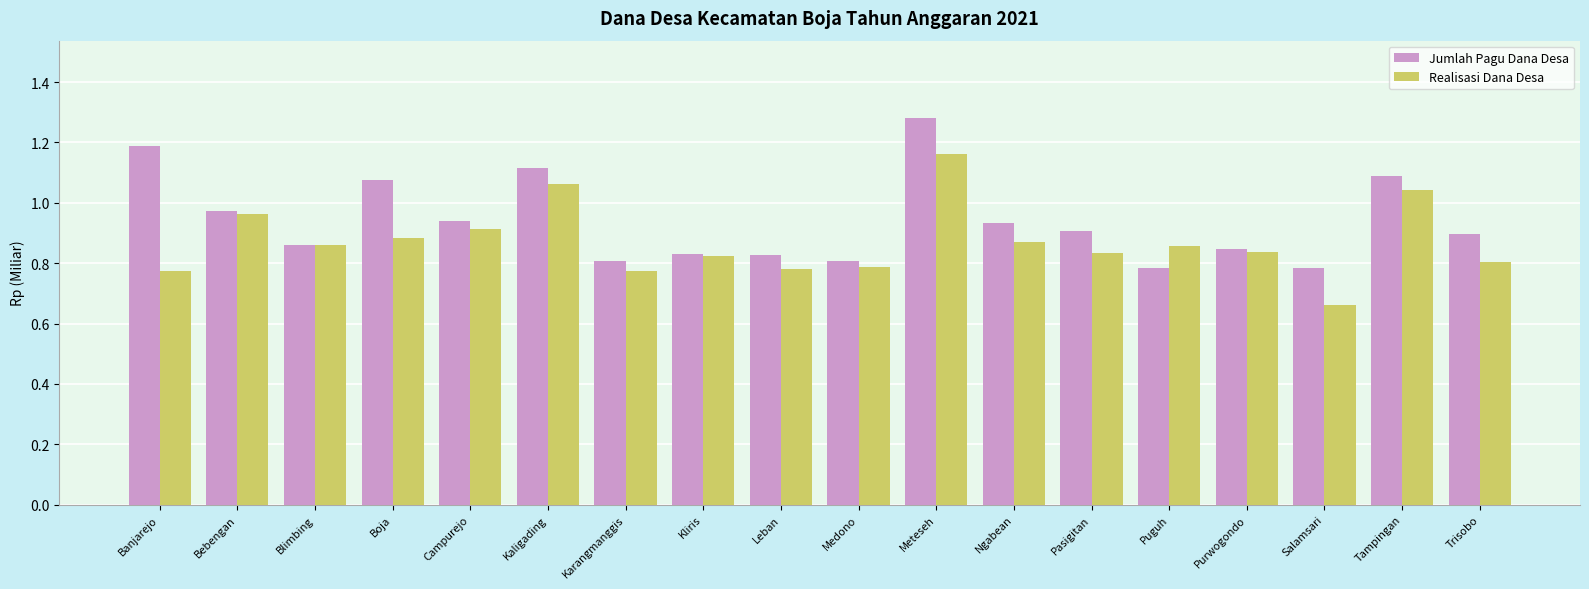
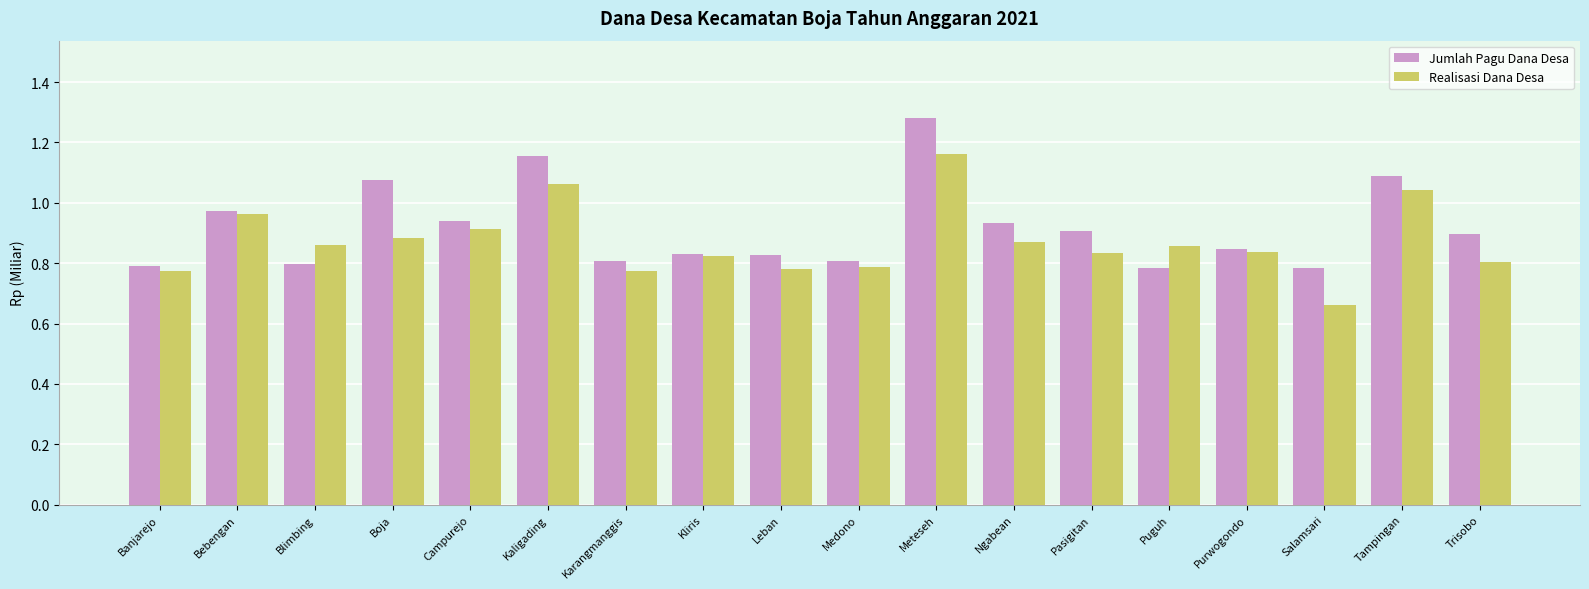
  {
    "Jumlah Pagu Dana Desa": {
-     "Banjarejo": 1.19,
+     "Banjarejo": 0.79,
      "Bebengan": 0.97,
-     "Blimbing": 0.86,
+     "Blimbing": 0.80,
      "Boja": 1.07,
      "Campurejo": 0.94,
-     "Kaligading": 1.12,
+     "Kaligading": 1.16,
      "Karangmanggis": 0.81,
      "Kliris": 0.83,
      "Leban": 0.83,
      "Medono": 0.81,
      "Meteseh": 1.28,
      "Ngabean": 0.93,
      "Pasigitan": 0.91,
      "Puguh": 0.78,
      "Purwogondo": 0.85,
      "Salamsari": 0.79,
      "Tampingan": 1.09,
      "Trisobo": 0.90
    },
    "Realisasi Dana Desa": {
      "Banjarejo": 0.78,
      "Bebengan": 0.96,
      "Blimbing": 0.86,
      "Boja": 0.88,
      "Campurejo": 0.91,
      "Kaligading": 1.06,
      "Karangmanggis": 0.77,
      "Kliris": 0.82,
      "Leban": 0.78,
      "Medono": 0.79,
      "Meteseh": 1.16,
      "Ngabean": 0.87,
      "Pasigitan": 0.83,
      "Puguh": 0.86,
      "Purwogondo": 0.84,
      "Salamsari": 0.66,
      "Tampingan": 1.04,
      "Trisobo": 0.81
    }
  }
